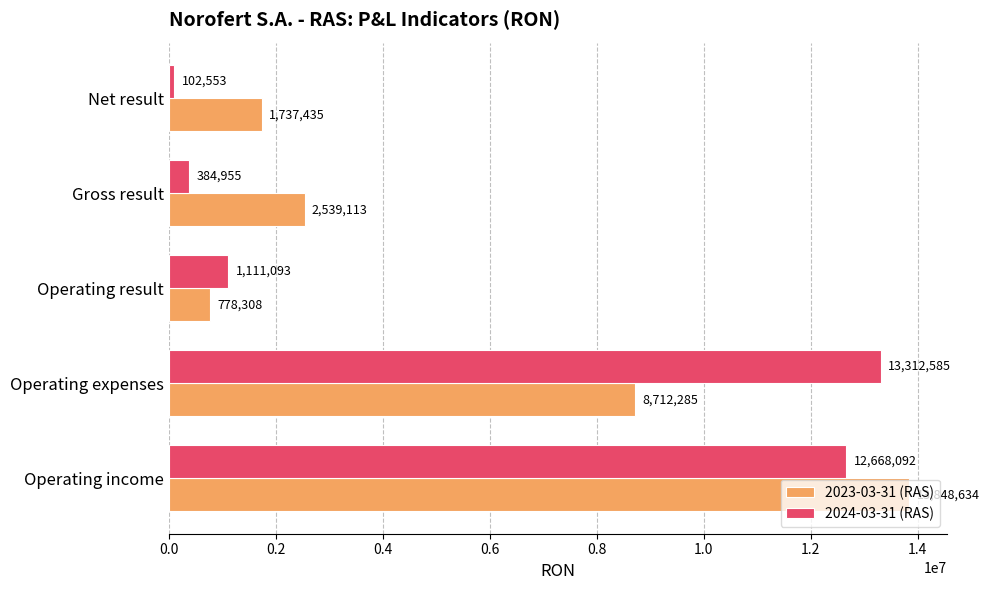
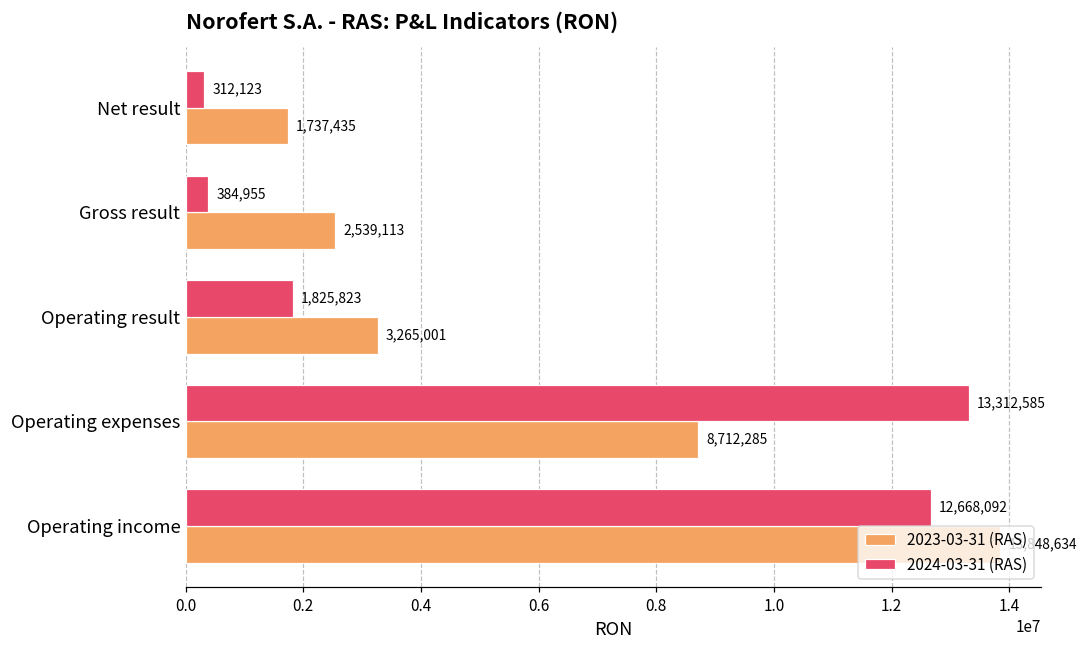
  {
    "2023-03-31 (RAS)": {
      "Net result": "1,737,435",
      "Gross result": "2,539,113",
-     "Operating result": "778,308",
+     "Operating result": "3,265,001",
      "Operating expenses": "8,712,285"
    },
    "2024-03-31 (RAS)": {
-     "Net result": "102,553",
+     "Net result": "312,123",
      "Gross result": "384,955",
-     "Operating result": "1,111,093",
+     "Operating result": "1,825,823",
      "Operating expenses": "13,312,585",
      "Operating income": "12,668,092"
    }
  }
